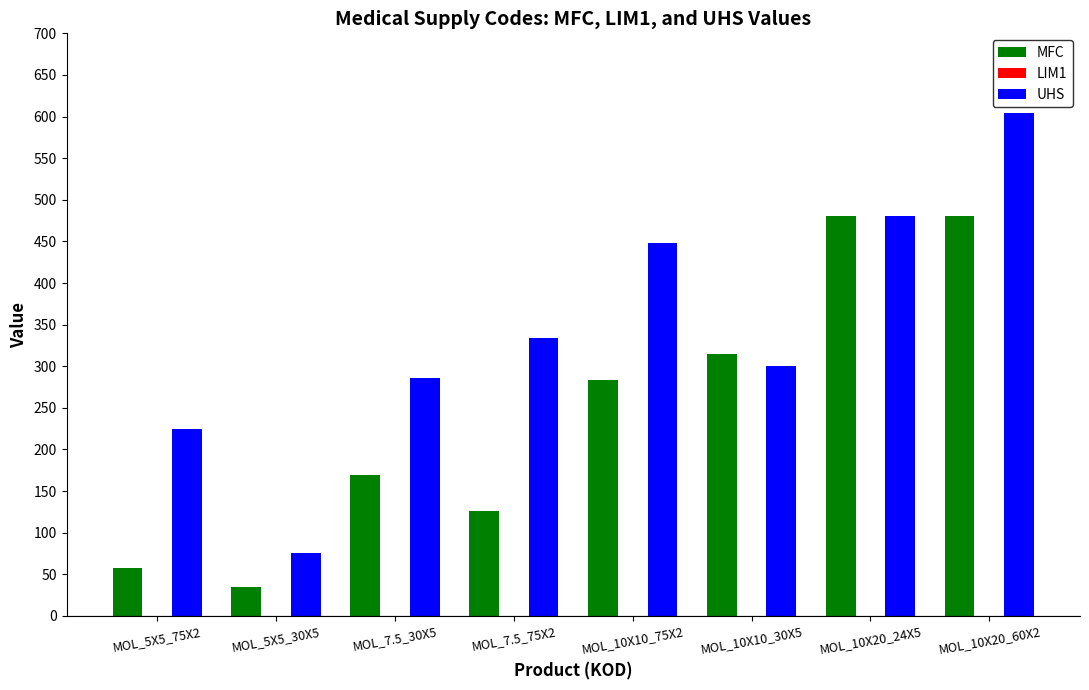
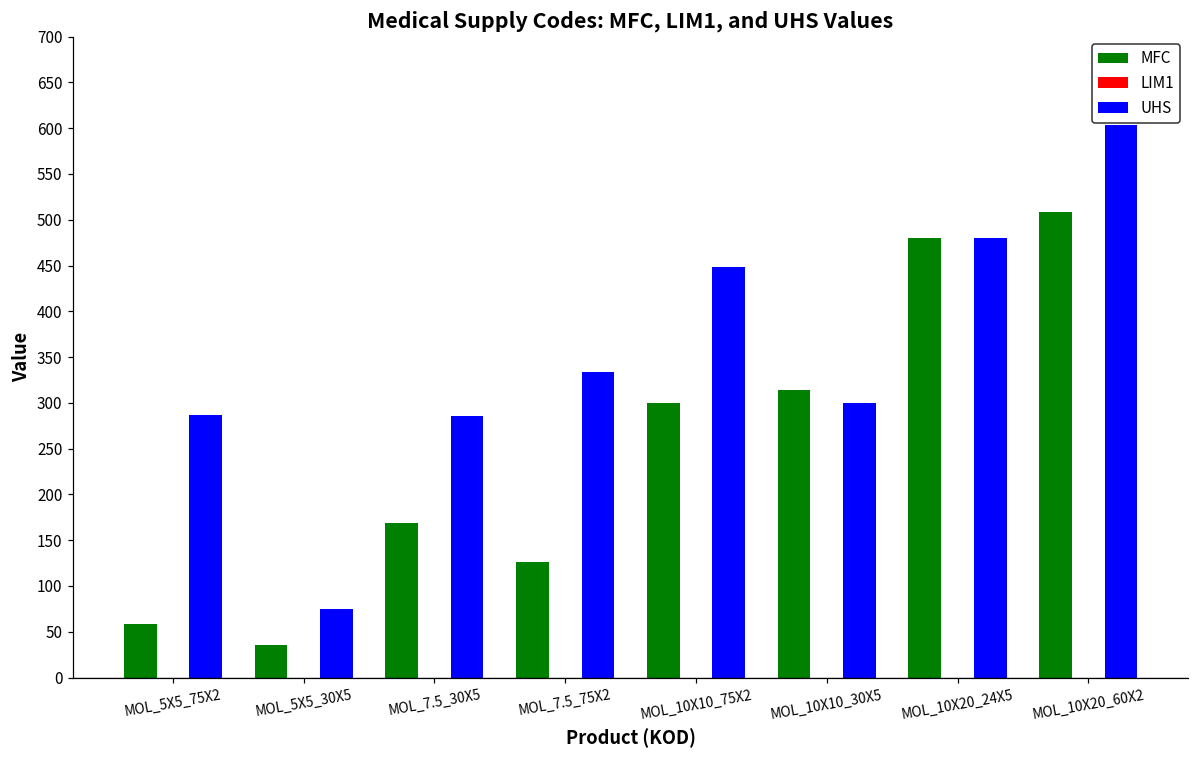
  {
    "MFC": {
      "MOL_5X5_75X2": 60,
      "MOL_5X5_30X5": 40,
      "MOL_7.5_30X5": 170,
      "MOL_7.5_75X2": 130,
-     "MOL_10X10_75X2": 280,
+     "MOL_10X10_75X2": 300,
      "MOL_10X10_30X5": 310,
      "MOL_10X20_24X5": 480,
-     "MOL_10X20_60X2": 480
+     "MOL_10X20_60X2": 510
    },
    "LIM1": {
      "MOL_5X5_75X2": 0,
      "MOL_5X5_30X5": 0,
      "MOL_7.5_30X5": 0,
      "MOL_7.5_75X2": 0,
      "MOL_10X10_75X2": 0,
      "MOL_10X10_30X5": 0,
      "MOL_10X20_24X5": 0,
      "MOL_10X20_60X2": 0
    },
    "UHS": {
-     "MOL_5X5_75X2": 220,
+     "MOL_5X5_75X2": 290,
      "MOL_5X5_30X5": 80,
      "MOL_7.5_30X5": 290,
      "MOL_7.5_75X2": 330,
      "MOL_10X10_75X2": 450,
      "MOL_10X10_30X5": 300,
      "MOL_10X20_24X5": 480,
      "MOL_10X20_60X2": 600
    }
  }
